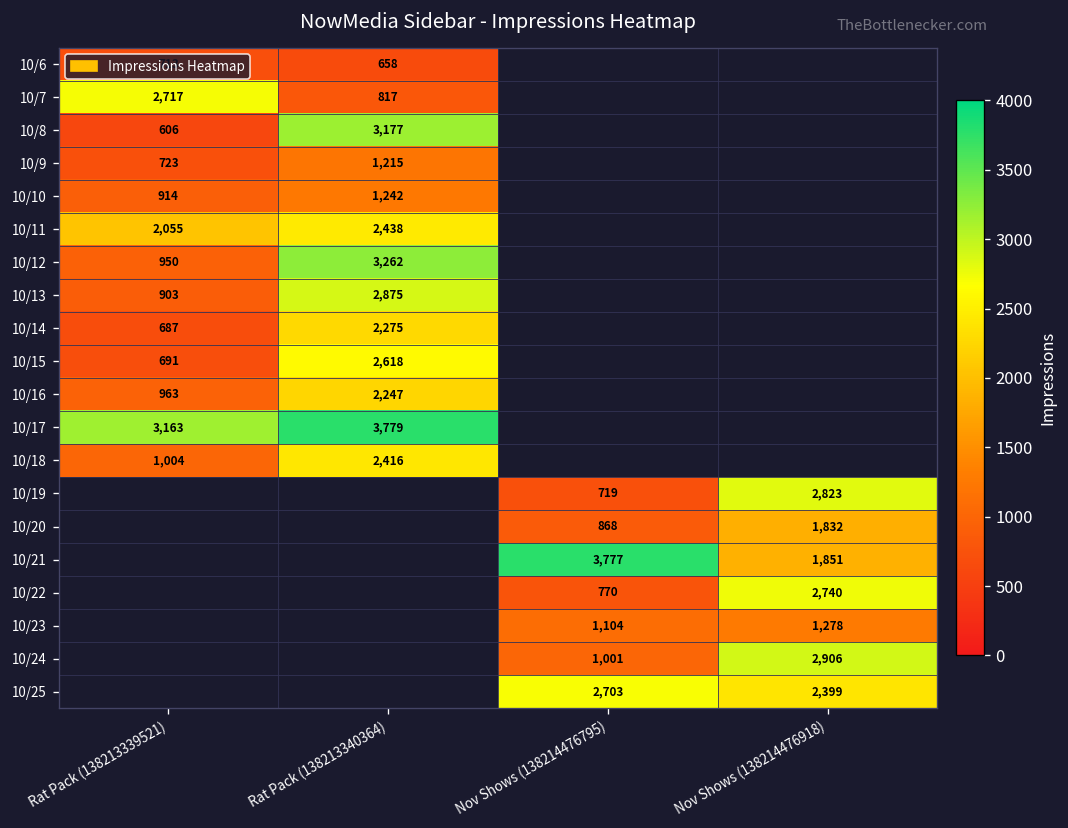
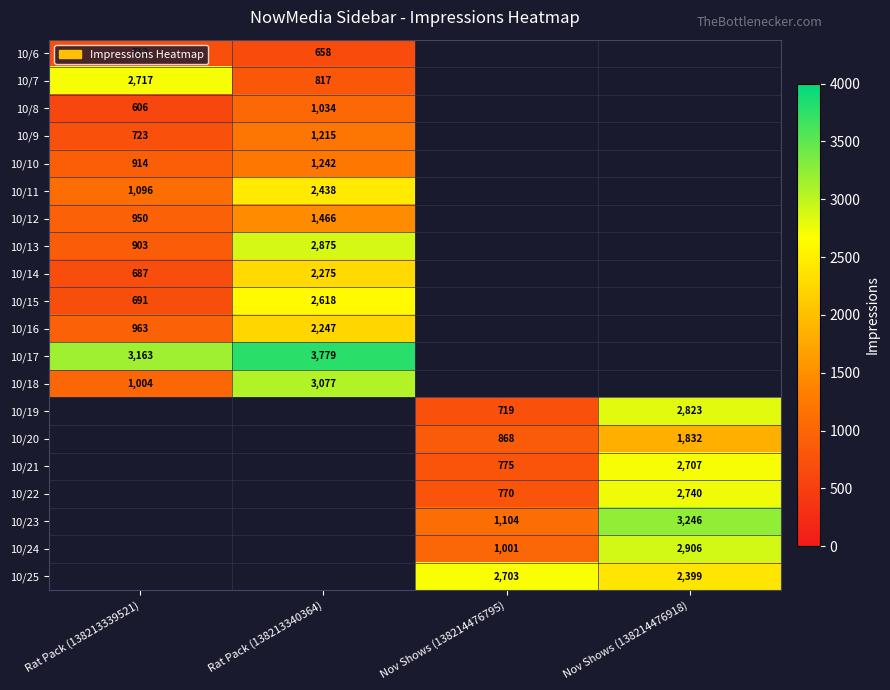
  {
    "10/6": {
      "Rat Pack (138213340364)": "658"
    },
    "10/7": {
      "Rat Pack (138213339521)": "2,717",
      "Rat Pack (138213340364)": "817"
    },
    "10/8": {
      "Rat Pack (138213339521)": "606",
-     "Rat Pack (138213340364)": "3,177"
+     "Rat Pack (138213340364)": "1,034"
    },
    "10/9": {
      "Rat Pack (138213339521)": "723",
      "Rat Pack (138213340364)": "1,215"
    },
    "10/10": {
      "Rat Pack (138213339521)": "914",
      "Rat Pack (138213340364)": "1,242"
    },
    "10/11": {
-     "Rat Pack (138213339521)": "2,055",
+     "Rat Pack (138213339521)": "1,096",
      "Rat Pack (138213340364)": "2,438"
    },
    "10/12": {
      "Rat Pack (138213339521)": "950",
-     "Rat Pack (138213340364)": "3,262"
+     "Rat Pack (138213340364)": "1,466"
    },
    "10/13": {
      "Rat Pack (138213339521)": "903",
      "Rat Pack (138213340364)": "2,875"
    },
    "10/14": {
      "Rat Pack (138213339521)": "687",
      "Rat Pack (138213340364)": "2,275"
    },
    "10/15": {
      "Rat Pack (138213339521)": "691",
      "Rat Pack (138213340364)": "2,618"
    },
    "10/16": {
      "Rat Pack (138213339521)": "963",
      "Rat Pack (138213340364)": "2,247"
    },
    "10/17": {
      "Rat Pack (138213339521)": "3,163",
      "Rat Pack (138213340364)": "3,779"
    },
    "10/18": {
      "Rat Pack (138213339521)": "1,004",
-     "Rat Pack (138213340364)": "2,416"
+     "Rat Pack (138213340364)": "3,077"
    },
    "10/19": {
      "Nov Shows (138214476795)": "719",
      "Nov Shows (138214476918)": "2,823"
    },
    "10/20": {
      "Nov Shows (138214476795)": "868",
      "Nov Shows (138214476918)": "1,832"
    },
    "10/21": {
-     "Nov Shows (138214476795)": "3,777",
-     "Nov Shows (138214476918)": "1,851"
+     "Nov Shows (138214476795)": "775",
+     "Nov Shows (138214476918)": "2,707"
    },
    "10/22": {
      "Nov Shows (138214476795)": "770",
      "Nov Shows (138214476918)": "2,740"
    },
    "10/23": {
      "Nov Shows (138214476795)": "1,104",
-     "Nov Shows (138214476918)": "1,278"
+     "Nov Shows (138214476918)": "3,246"
    },
    "10/24": {
      "Nov Shows (138214476795)": "1,001",
      "Nov Shows (138214476918)": "2,906"
    },
    "10/25": {
      "Nov Shows (138214476795)": "2,703",
      "Nov Shows (138214476918)": "2,399"
    }
  }
